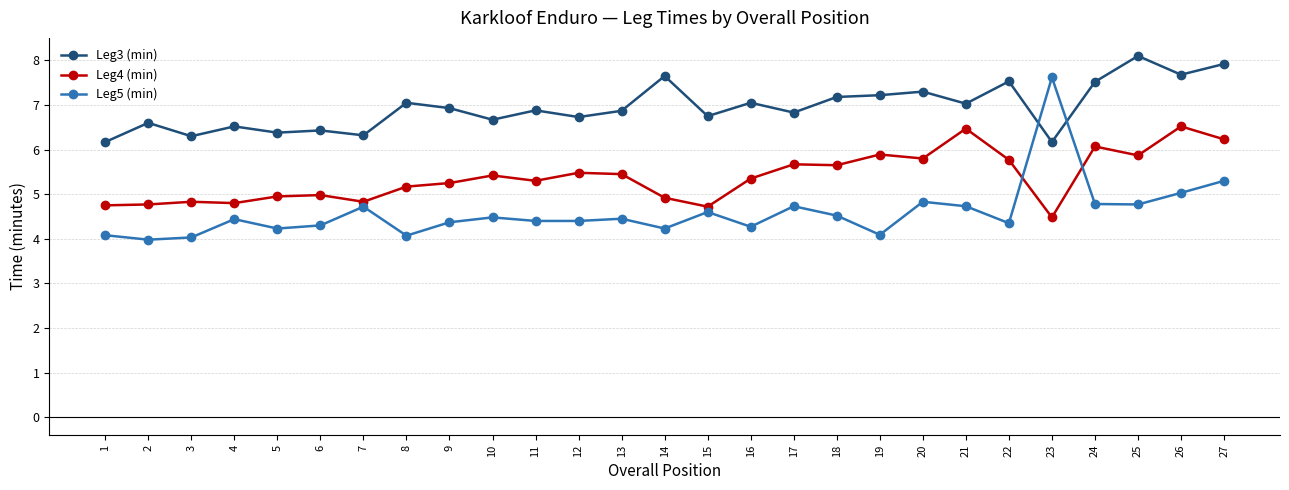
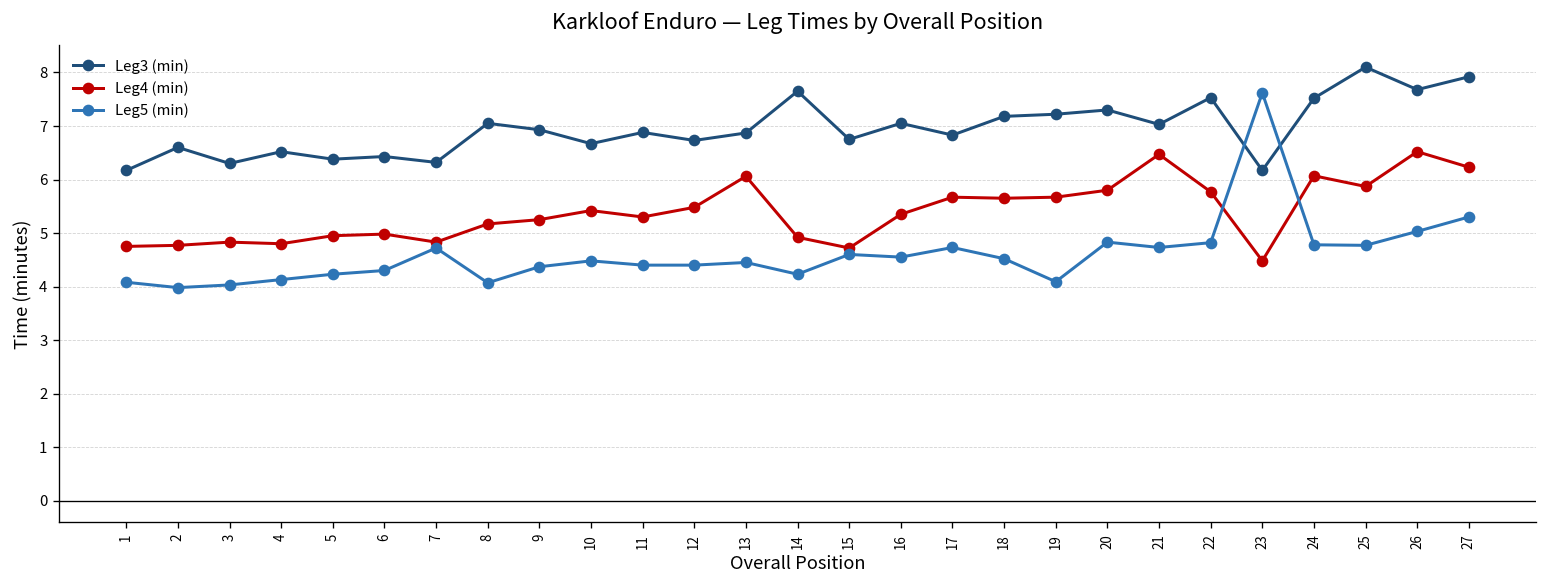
  {
    "Leg3 (min)": {
      "1": 6.2,
      "2": 6.6,
      "3": 6.3,
      "4": 6.5,
      "5": 6.4,
      "6": 6.4,
      "7": 6.3,
      "8": 7.1,
      "9": 6.9,
      "10": 6.7,
      "11": 6.9,
      "12": 6.7,
      "13": 6.9,
      "14": 7.7,
      "15": 6.8,
      "16": 7.1,
      "17": 6.8,
      "18": 7.2,
      "19": 7.2,
      "20": 7.3,
      "21": 7.0,
      "22": 7.5,
      "23": 6.2,
      "24": 7.5,
      "25": 8.1,
      "26": 7.7,
      "27": 7.9
    },
    "Leg4 (min)": {
      "1": 4.8,
      "2": 4.8,
      "3": 4.8,
      "4": 4.8,
      "5": 5.0,
      "6": 5.0,
      "7": 4.8,
      "8": 5.2,
      "9": 5.3,
      "10": 5.4,
      "11": 5.3,
      "12": 5.5,
-     "13": 5.5,
+     "13": 6.1,
      "14": 4.9,
      "15": 4.7,
      "16": 5.4,
      "17": 5.7,
      "18": 5.7,
-     "19": 5.9,
+     "19": 5.7,
      "20": 5.8,
      "21": 6.5,
      "22": 5.8,
      "23": 4.5,
      "24": 6.1,
      "25": 5.9,
      "26": 6.5,
      "27": 6.2
    },
    "Leg5 (min)": {
      "1": 4.1,
      "2": 4.0,
      "3": 4.0,
-     "4": 4.4,
+     "4": 4.1,
      "5": 4.2,
      "6": 4.3,
      "7": 4.7,
      "8": 4.1,
      "9": 4.4,
      "10": 4.5,
      "11": 4.4,
      "12": 4.4,
      "13": 4.5,
      "14": 4.2,
      "15": 4.6,
-     "16": 4.3,
+     "16": 4.6,
      "17": 4.7,
      "18": 4.5,
      "19": 4.1,
      "20": 4.8,
      "21": 4.7,
-     "22": 4.4,
+     "22": 4.8,
      "23": 7.6,
      "24": 4.8,
      "25": 4.8,
      "26": 5.0,
      "27": 5.3
    }
  }
